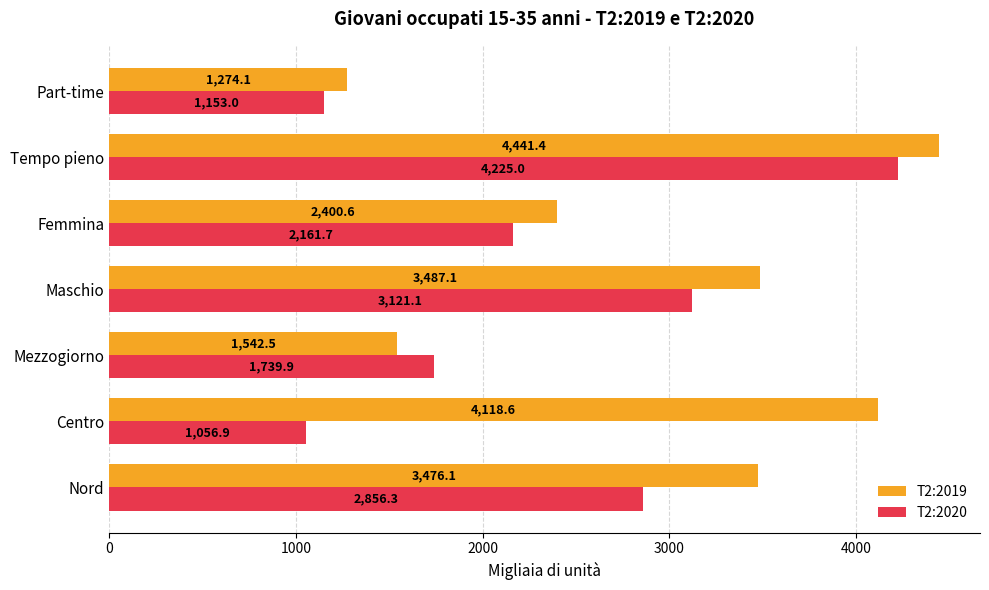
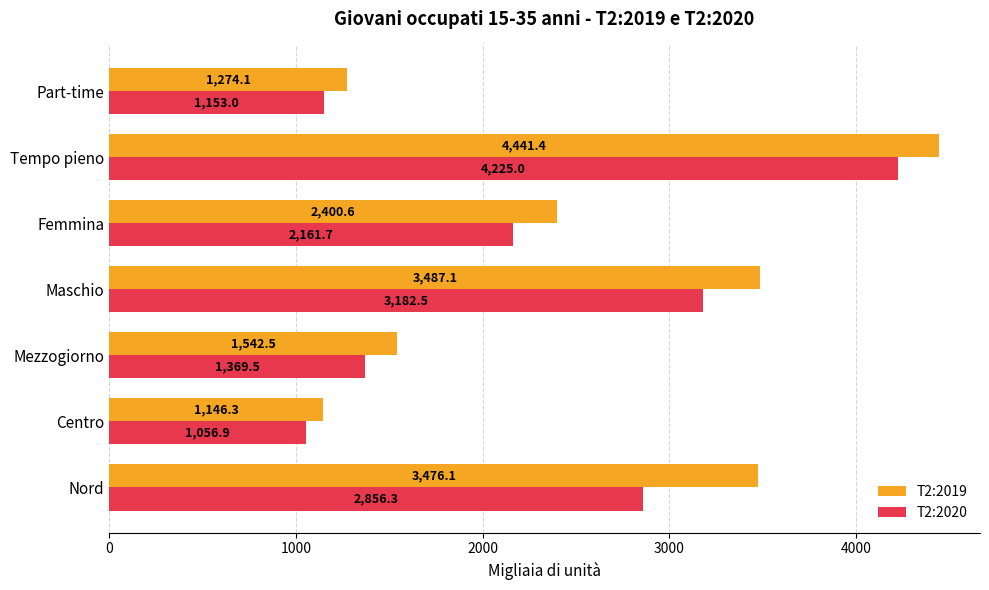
  {
    "T2:2019": {
      "Part-time": "1,274.1",
      "Tempo pieno": "4,441.4",
      "Femmina": "2,400.6",
      "Maschio": "3,487.1",
      "Mezzogiorno": "1,542.5",
-     "Centro": "4,118.6",
+     "Centro": "1,146.3",
      "Nord": "3,476.1"
    },
    "T2:2020": {
      "Part-time": "1,153.0",
      "Tempo pieno": "4,225.0",
      "Femmina": "2,161.7",
-     "Maschio": "3,121.1",
-     "Mezzogiorno": "1,739.9",
+     "Maschio": "3,182.5",
+     "Mezzogiorno": "1,369.5",
      "Centro": "1,056.9",
      "Nord": "2,856.3"
    }
  }
